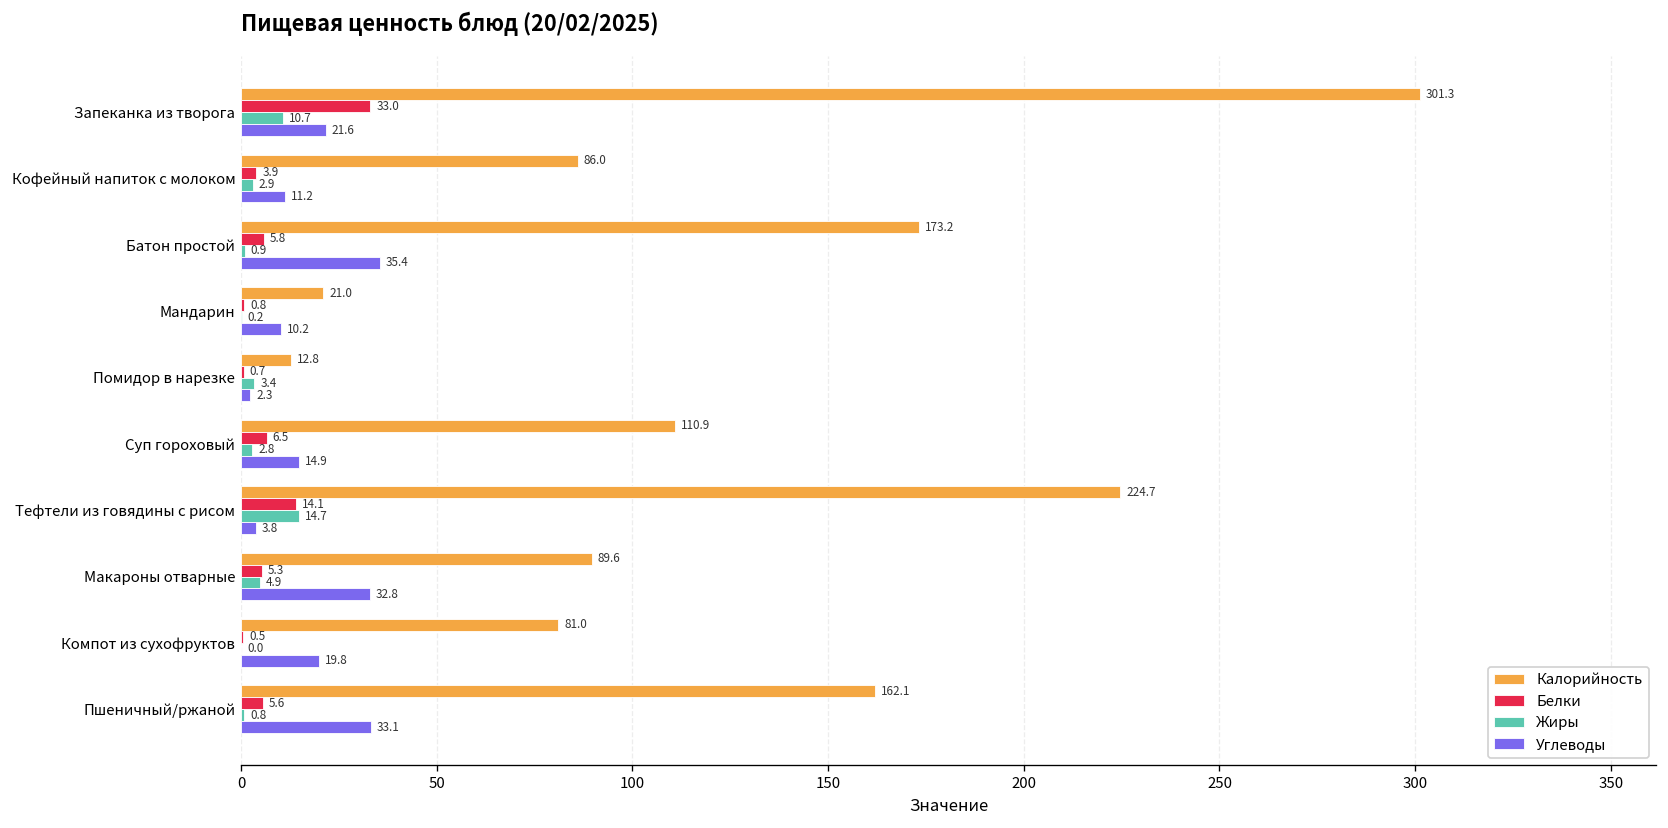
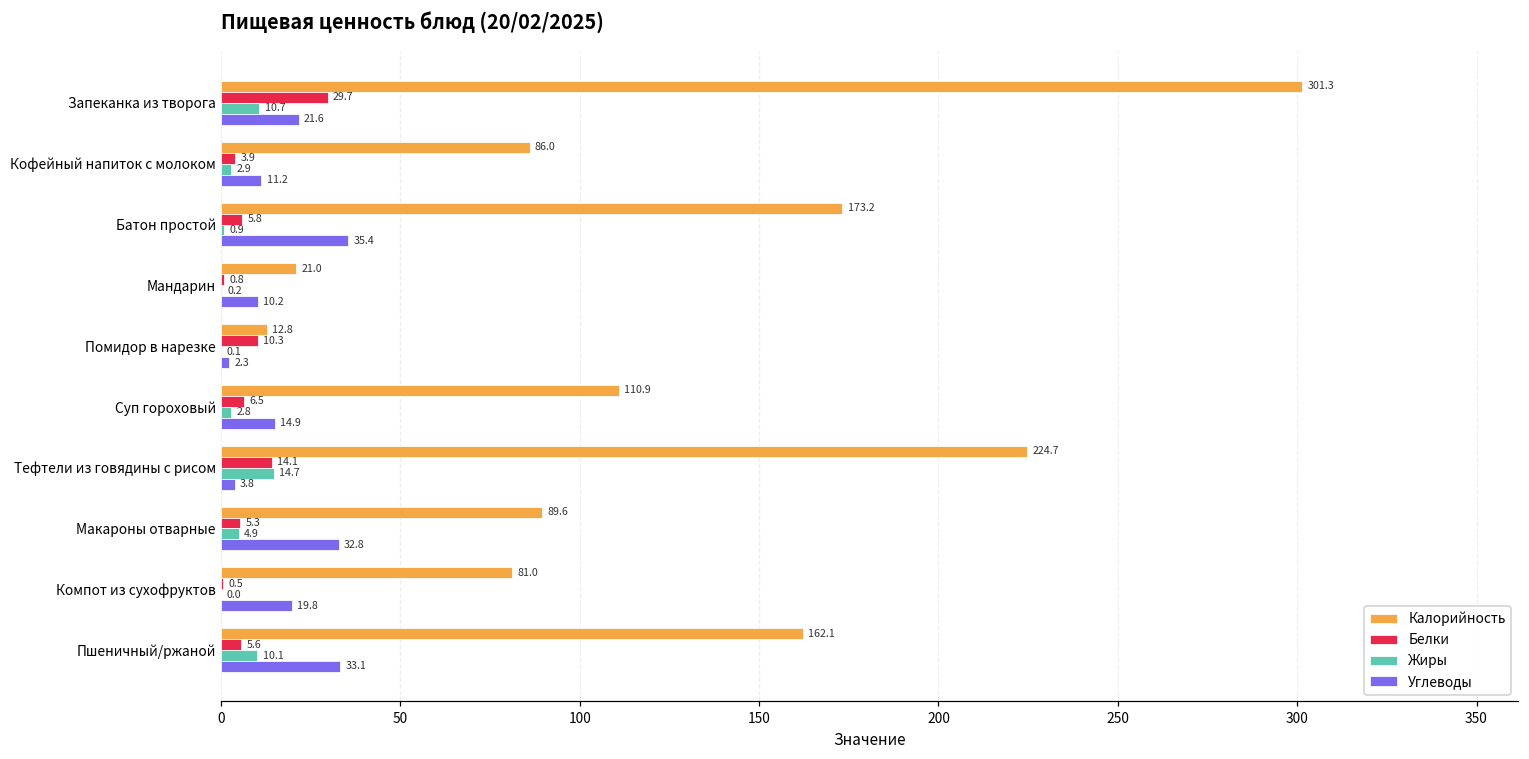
  {
    "Калорийность": {
      "Запеканка из творога": 301.3,
      "Кофейный напиток с молоком": 86.0,
      "Батон простой": 173.2,
      "Мандарин": 21.0,
      "Помидор в нарезке": 12.8,
      "Суп гороховый": 110.9,
      "Тефтели из говядины с рисом": 224.7,
      "Макароны отварные": 89.6,
      "Компот из сухофруктов": 81.0,
      "Пшеничный/ржаной": 162.1
    },
    "Белки": {
-     "Запеканка из творога": 33.0,
+     "Запеканка из творога": 29.7,
      "Кофейный напиток с молоком": 3.9,
      "Батон простой": 5.8,
      "Мандарин": 0.8,
-     "Помидор в нарезке": 0.7,
+     "Помидор в нарезке": 10.3,
      "Суп гороховый": 6.5,
      "Тефтели из говядины с рисом": 14.1,
      "Макароны отварные": 5.3,
      "Компот из сухофруктов": 0.5,
      "Пшеничный/ржаной": 5.6
    },
    "Жиры": {
      "Запеканка из творога": 10.7,
      "Кофейный напиток с молоком": 2.9,
      "Батон простой": 0.9,
      "Мандарин": 0.2,
-     "Помидор в нарезке": 3.4,
+     "Помидор в нарезке": 0.1,
      "Суп гороховый": 2.8,
      "Тефтели из говядины с рисом": 14.7,
      "Макароны отварные": 4.9,
      "Компот из сухофруктов": 0.0,
-     "Пшеничный/ржаной": 0.8
+     "Пшеничный/ржаной": 10.1
    },
    "Углеводы": {
      "Запеканка из творога": 21.6,
      "Кофейный напиток с молоком": 11.2,
      "Батон простой": 35.4,
      "Мандарин": 10.2,
      "Помидор в нарезке": 2.3,
      "Суп гороховый": 14.9,
      "Тефтели из говядины с рисом": 3.8,
      "Макароны отварные": 32.8,
      "Компот из сухофруктов": 19.8,
      "Пшеничный/ржаной": 33.1
    }
  }
